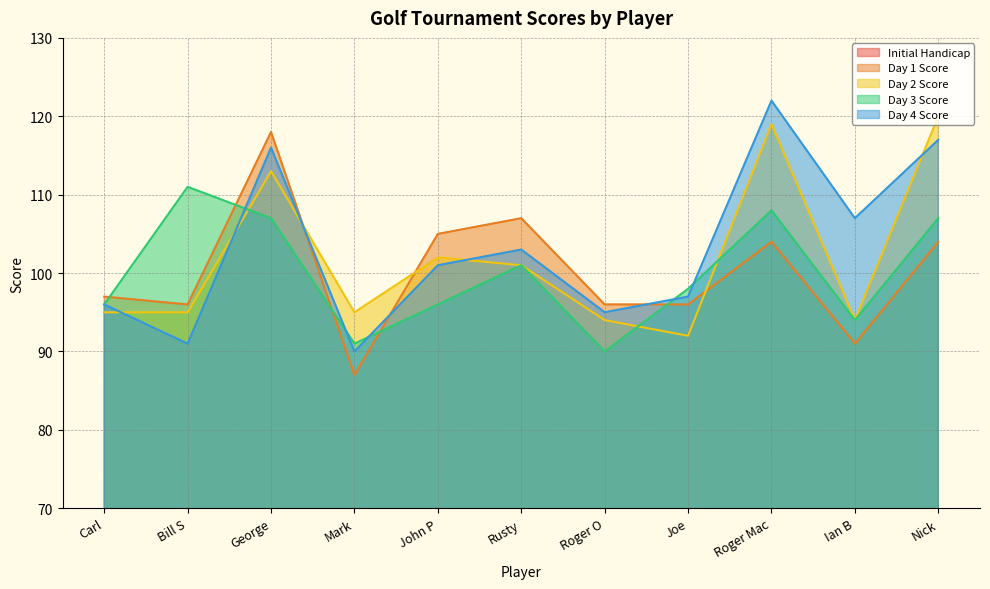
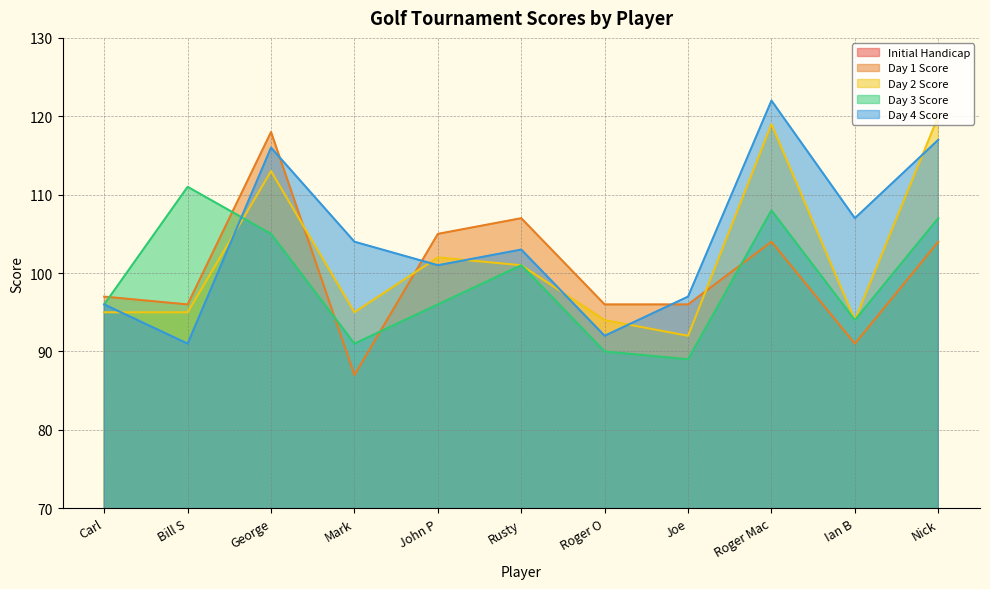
  {
    "Day 3 Score": {
      "Bill S": 111,
-     "George": 107,
+     "George": 105,
      "Mark": 91,
      "John P": 96,
      "Roger O": 90,
-     "Joe": 98,
+     "Joe": 89,
      "Roger Mac": 108,
      "Nick": 107
    },
    "Day 4 Score": {
      "Bill S": 91,
      "George": 116,
-     "Mark": 90,
+     "Mark": 104,
      "John P": 101,
      "Rusty": 103,
-     "Roger O": 95,
+     "Roger O": 92,
      "Joe": 97,
      "Roger Mac": 122,
      "Ian B": 107,
      "Nick": 117
    }
  }
